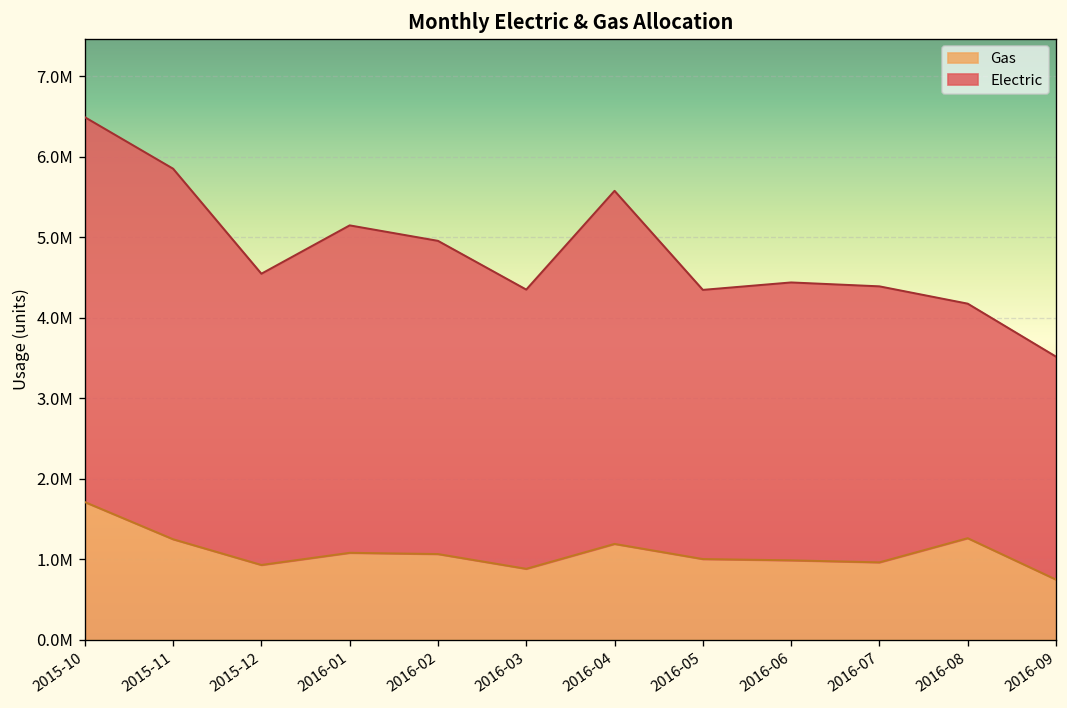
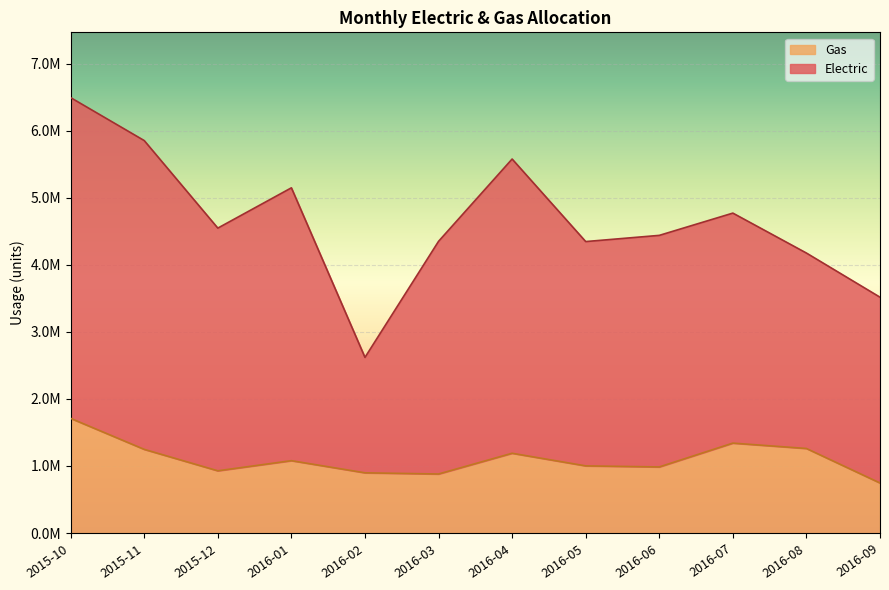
  {
    "Gas": {
      "2015-10": 1700000,
      "2015-11": 1200000,
      "2015-12": 900000,
      "2016-01": 1100000,
-     "2016-02": 1100000,
+     "2016-02": 900000,
      "2016-03": 900000,
      "2016-04": 1200000,
      "2016-05": 1000000,
      "2016-06": 1000000,
-     "2016-07": 1000000,
+     "2016-07": 1300000,
      "2016-08": 1300000,
      "2016-09": 700000
    },
    "Electric": {
      "2015-10": 4800000,
      "2015-11": 4600000,
      "2015-12": 3600000,
      "2016-01": 4100000,
-     "2016-02": 3900000,
+     "2016-02": 1700000,
      "2016-03": 3500000,
      "2016-04": 4400000,
      "2016-05": 3300000,
      "2016-06": 3500000,
      "2016-07": 3400000,
      "2016-08": 2900000,
      "2016-09": 2800000
    }
  }
